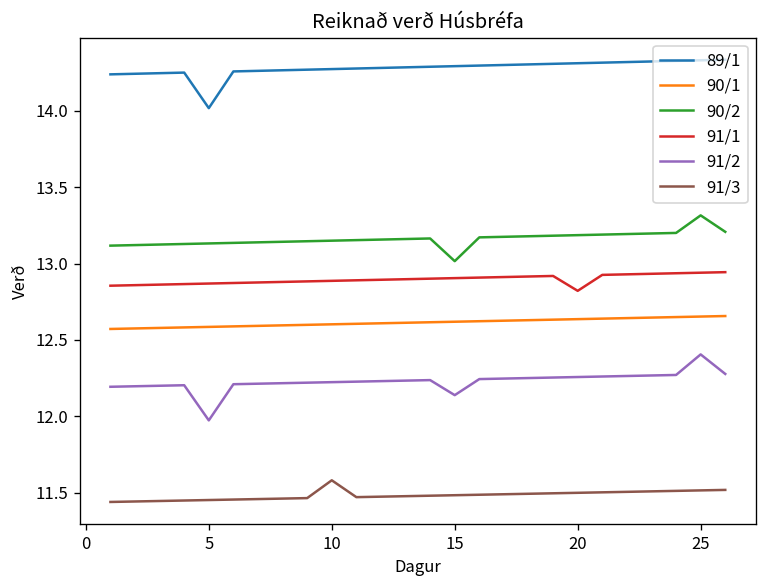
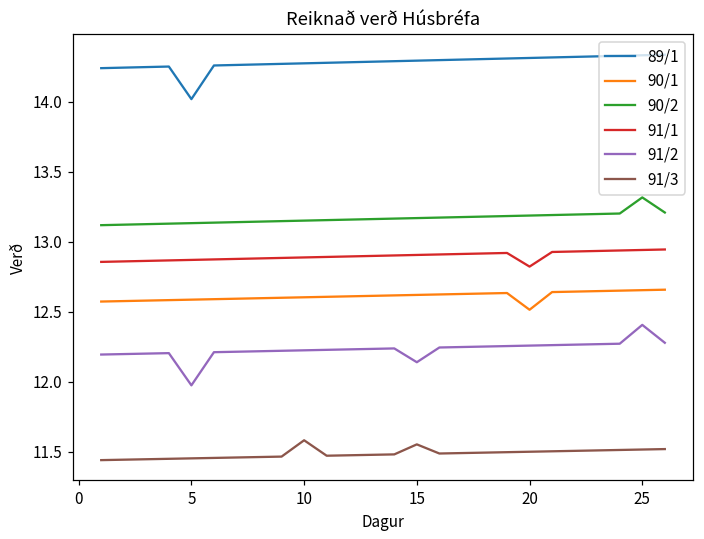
  {
    "89/1": {
      "5": 14.02,
      "10": 14.27,
      "15": 14.29,
      "20": 14.31
    },
    "90/1": {
      "5": 12.59,
      "10": 12.60,
      "15": 12.62,
-     "20": 12.64,
+     "20": 12.51,
      "25": 12.65
    },
    "90/2": {
      "5": 13.13,
      "10": 13.15,
-     "15": 13.02,
+     "15": 13.17,
      "20": 13.19,
      "25": 13.32
    },
    "91/1": {
      "5": 12.87,
      "10": 12.89,
      "15": 12.90,
      "20": 12.82,
      "25": 12.94
    },
    "91/2": {
      "5": 11.97,
      "10": 12.22,
      "15": 12.14,
      "20": 12.26,
      "25": 12.41
    },
    "91/3": {
      "5": 11.45,
      "10": 11.58,
-     "15": 11.48,
+     "15": 11.55,
      "20": 11.50,
      "25": 11.51
    }
  }
